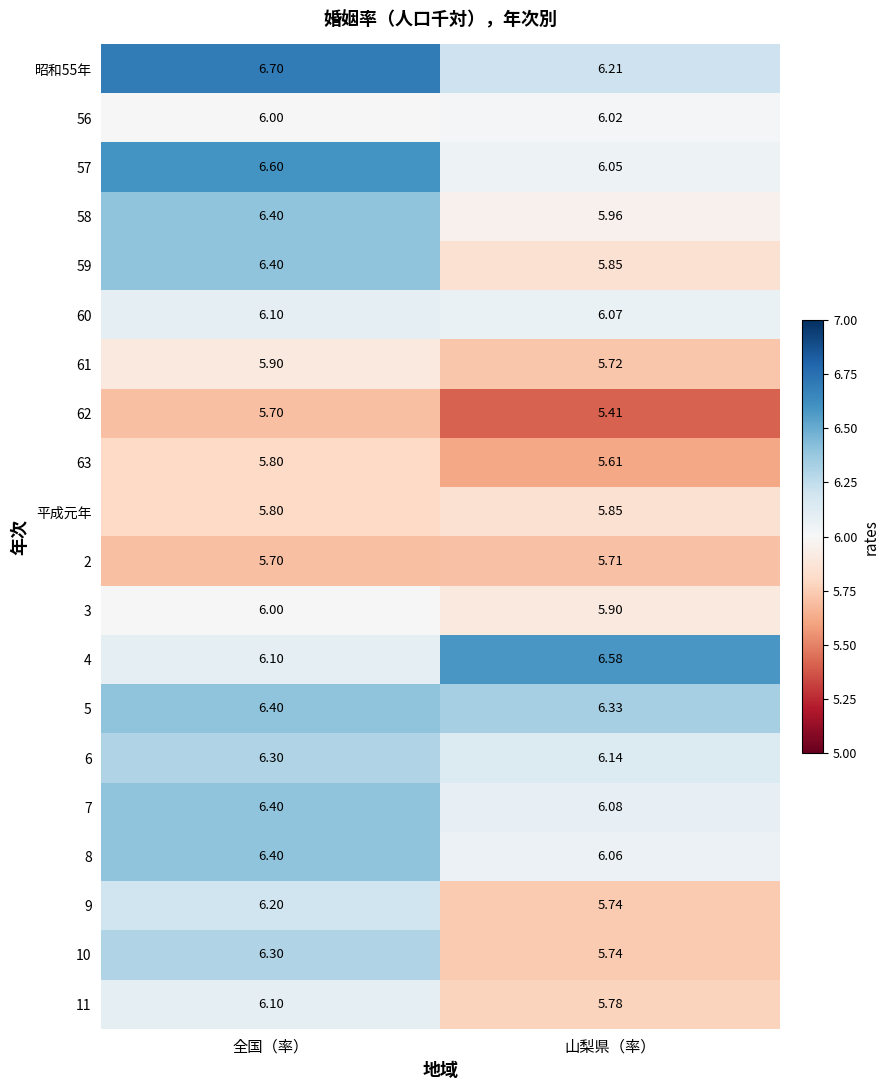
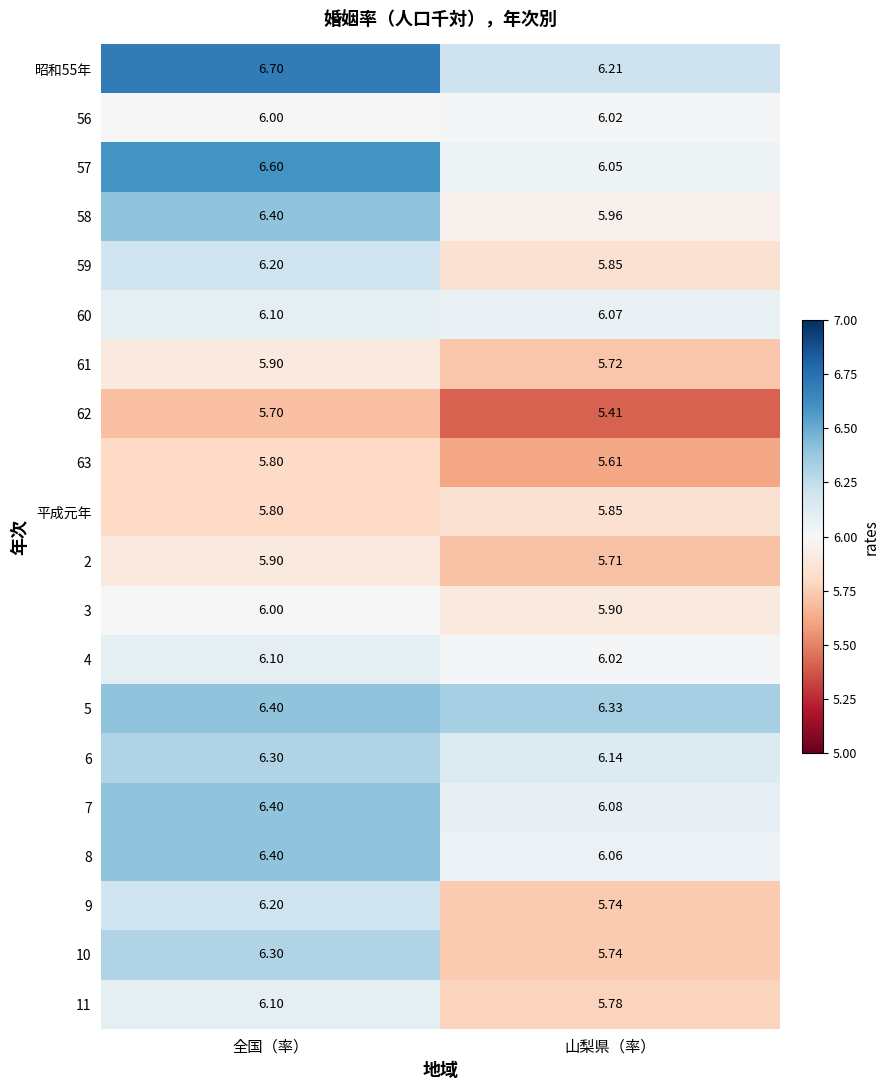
  {
    "昭和55年": {
      "全国（率）": 6.70,
      "山梨県（率）": 6.21
    },
    "56": {
      "全国（率）": 6.00,
      "山梨県（率）": 6.02
    },
    "57": {
      "全国（率）": 6.60,
      "山梨県（率）": 6.05
    },
    "58": {
      "全国（率）": 6.40,
      "山梨県（率）": 5.96
    },
    "59": {
-     "全国（率）": 6.40,
+     "全国（率）": 6.20,
      "山梨県（率）": 5.85
    },
    "60": {
      "全国（率）": 6.10,
      "山梨県（率）": 6.07
    },
    "61": {
      "全国（率）": 5.90,
      "山梨県（率）": 5.72
    },
    "62": {
      "全国（率）": 5.70,
      "山梨県（率）": 5.41
    },
    "63": {
      "全国（率）": 5.80,
      "山梨県（率）": 5.61
    },
    "平成元年": {
      "全国（率）": 5.80,
      "山梨県（率）": 5.85
    },
    "2": {
-     "全国（率）": 5.70,
+     "全国（率）": 5.90,
      "山梨県（率）": 5.71
    },
    "3": {
      "全国（率）": 6.00,
      "山梨県（率）": 5.90
    },
    "4": {
      "全国（率）": 6.10,
-     "山梨県（率）": 6.58
+     "山梨県（率）": 6.02
    },
    "5": {
      "全国（率）": 6.40,
      "山梨県（率）": 6.33
    },
    "6": {
      "全国（率）": 6.30,
      "山梨県（率）": 6.14
    },
    "7": {
      "全国（率）": 6.40,
      "山梨県（率）": 6.08
    },
    "8": {
      "全国（率）": 6.40,
      "山梨県（率）": 6.06
    },
    "9": {
      "全国（率）": 6.20,
      "山梨県（率）": 5.74
    },
    "10": {
      "全国（率）": 6.30,
      "山梨県（率）": 5.74
    },
    "11": {
      "全国（率）": 6.10,
      "山梨県（率）": 5.78
    }
  }
